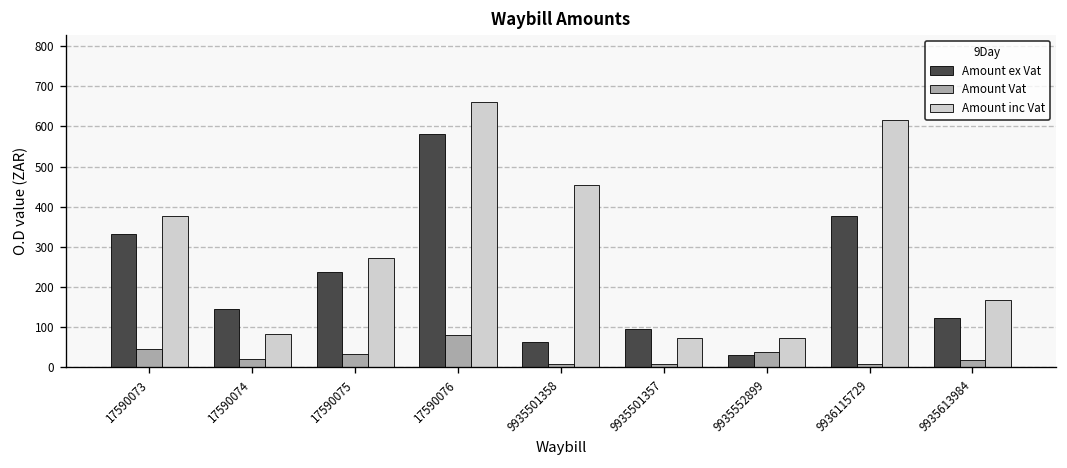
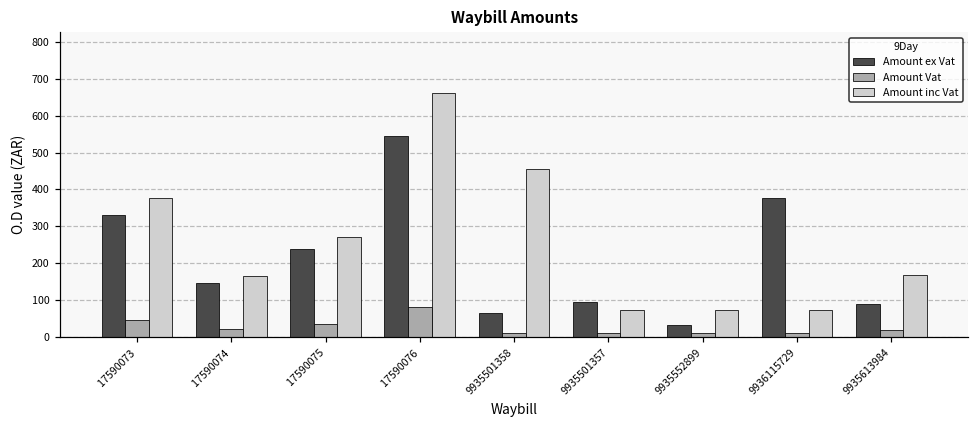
  {
    "Amount ex Vat": {
      "17590073": 330,
      "17590074": 140,
      "17590075": 240,
-     "17590076": 580,
+     "17590076": 540,
      "9935501358": 60,
      "9935501357": 90,
      "9935552899": 30,
      "9936115729": 380,
-     "9935613984": 120
+     "9935613984": 90
    },
    "Amount Vat": {
      "17590073": 50,
      "17590074": 20,
      "17590075": 30,
      "17590076": 80,
      "9935501358": 10,
      "9935501357": 10,
-     "9935552899": 40,
+     "9935552899": 10,
      "9936115729": 10,
      "9935613984": 20
    },
    "Amount inc Vat": {
      "17590073": 380,
-     "17590074": 80,
+     "17590074": 170,
      "17590075": 270,
      "17590076": 660,
      "9935501358": 450,
      "9935501357": 70,
      "9935552899": 70,
-     "9936115729": 620,
+     "9936115729": 70,
      "9935613984": 170
    }
  }
